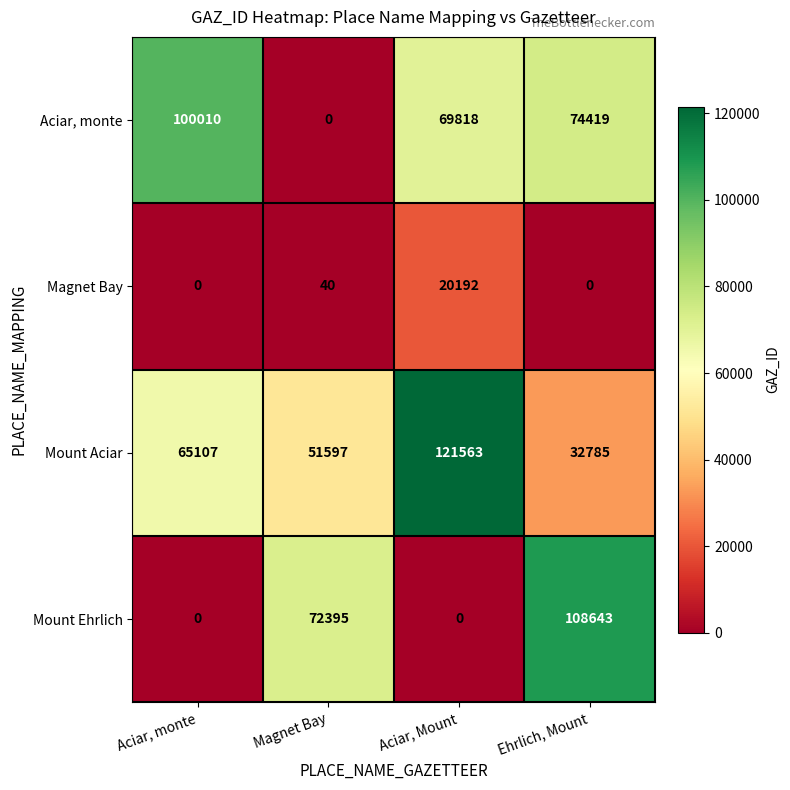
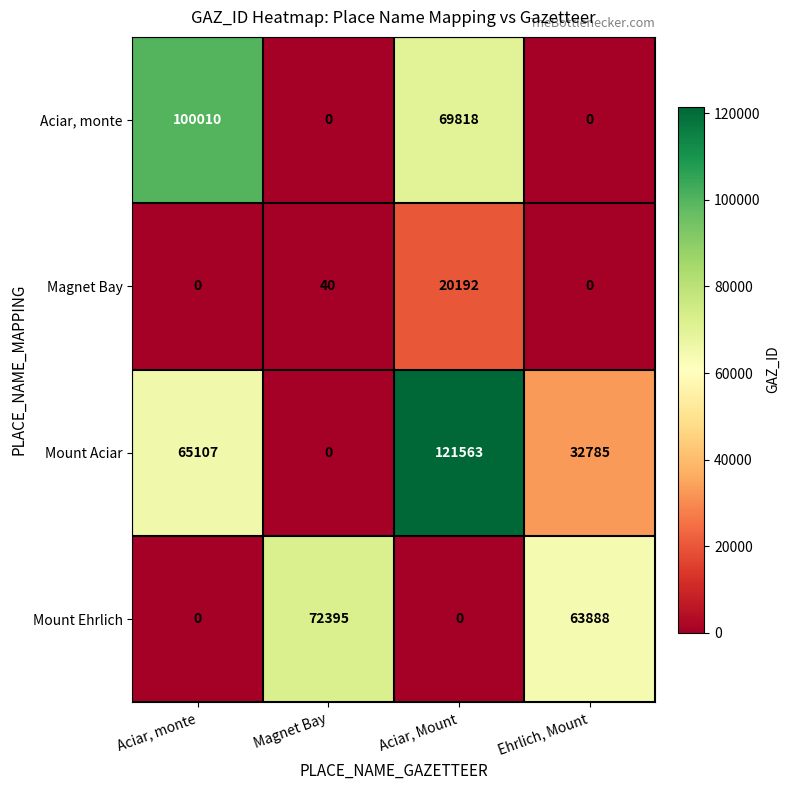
  {
    "Aciar, monte": {
      "Aciar, monte": 100010,
      "Magnet Bay": 0,
      "Aciar, Mount": 69818,
-     "Ehrlich, Mount": 74419
+     "Ehrlich, Mount": 0
    },
    "Magnet Bay": {
      "Aciar, monte": 0,
      "Magnet Bay": 40,
      "Aciar, Mount": 20192,
      "Ehrlich, Mount": 0
    },
    "Mount Aciar": {
      "Aciar, monte": 65107,
-     "Magnet Bay": 51597,
+     "Magnet Bay": 0,
      "Aciar, Mount": 121563,
      "Ehrlich, Mount": 32785
    },
    "Mount Ehrlich": {
      "Aciar, monte": 0,
      "Magnet Bay": 72395,
      "Aciar, Mount": 0,
-     "Ehrlich, Mount": 108643
+     "Ehrlich, Mount": 63888
    }
  }
